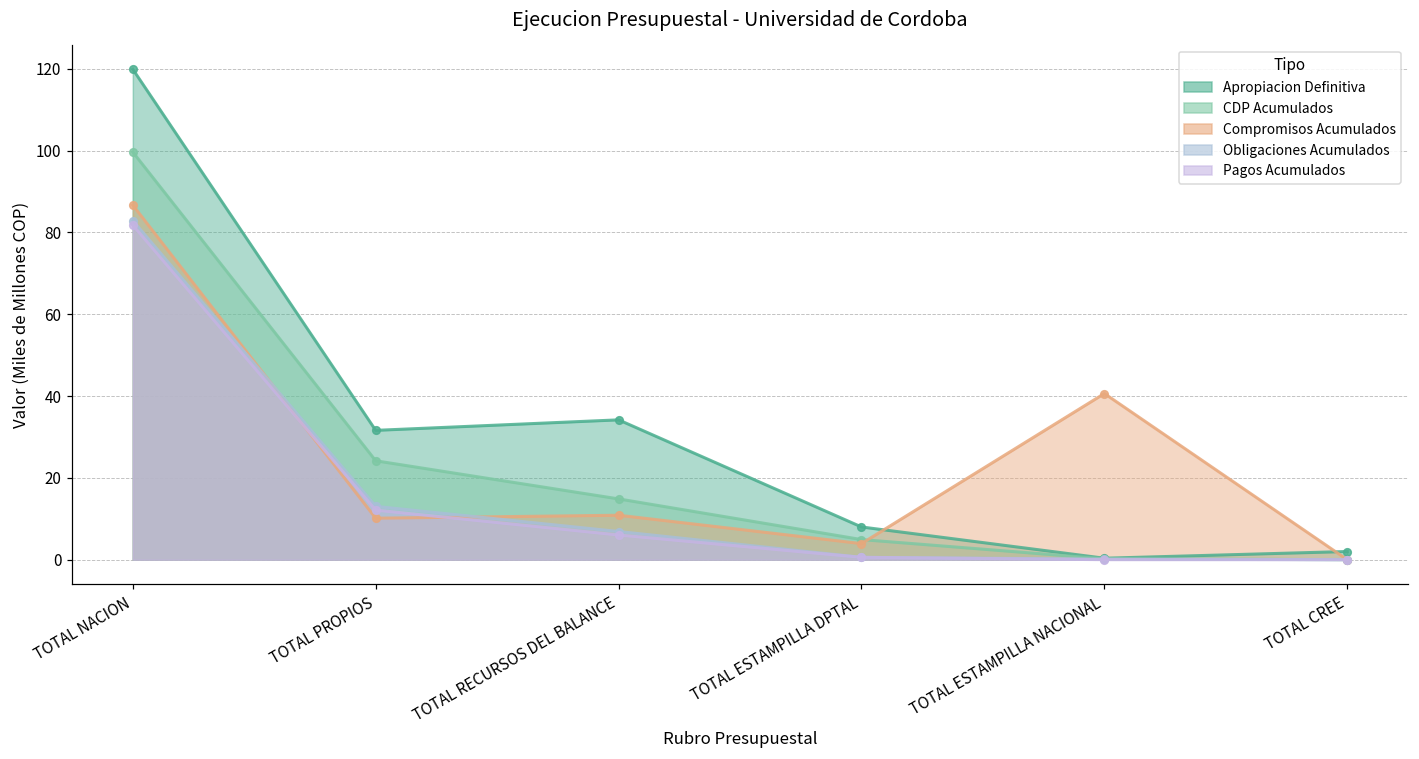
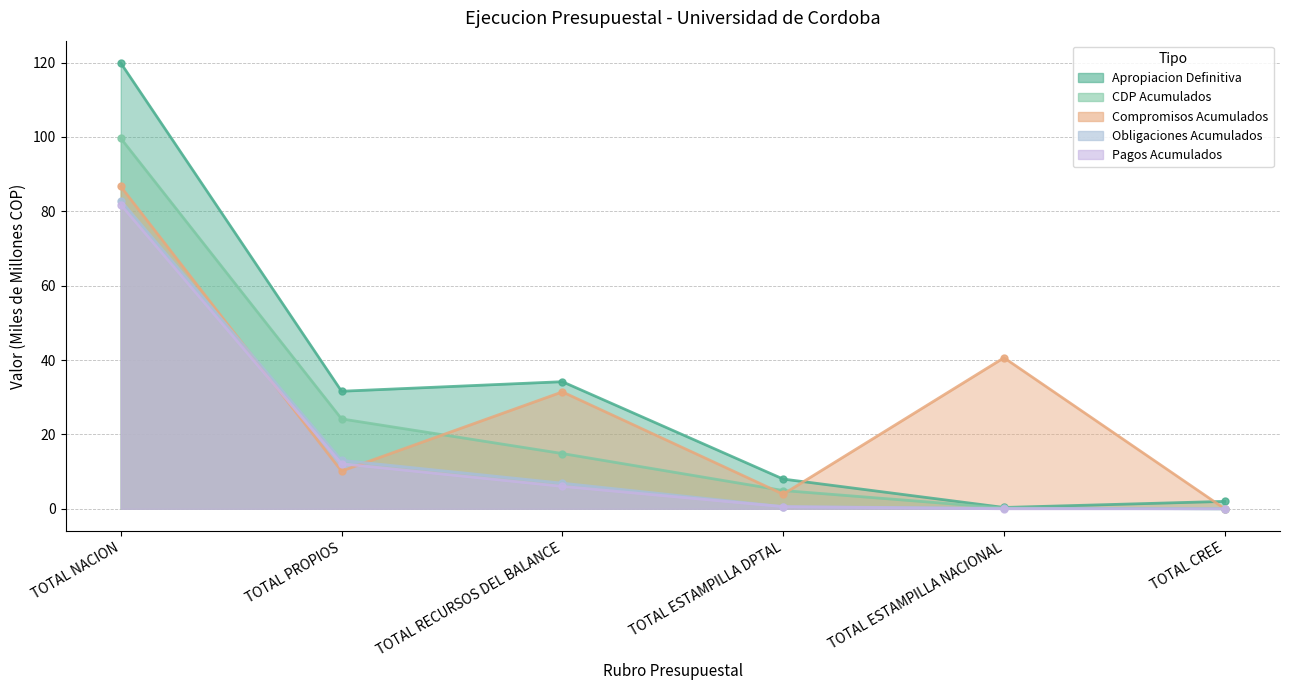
  {
    "Compromisos Acumulados": {
      "TOTAL NACION": 87,
      "TOTAL PROPIOS": 10,
-     "TOTAL RECURSOS DEL BALANCE": 11,
+     "TOTAL RECURSOS DEL BALANCE": 31,
      "TOTAL ESTAMPILLA DPTAL": 4,
      "TOTAL ESTAMPILLA NACIONAL": 41
    }
  }
